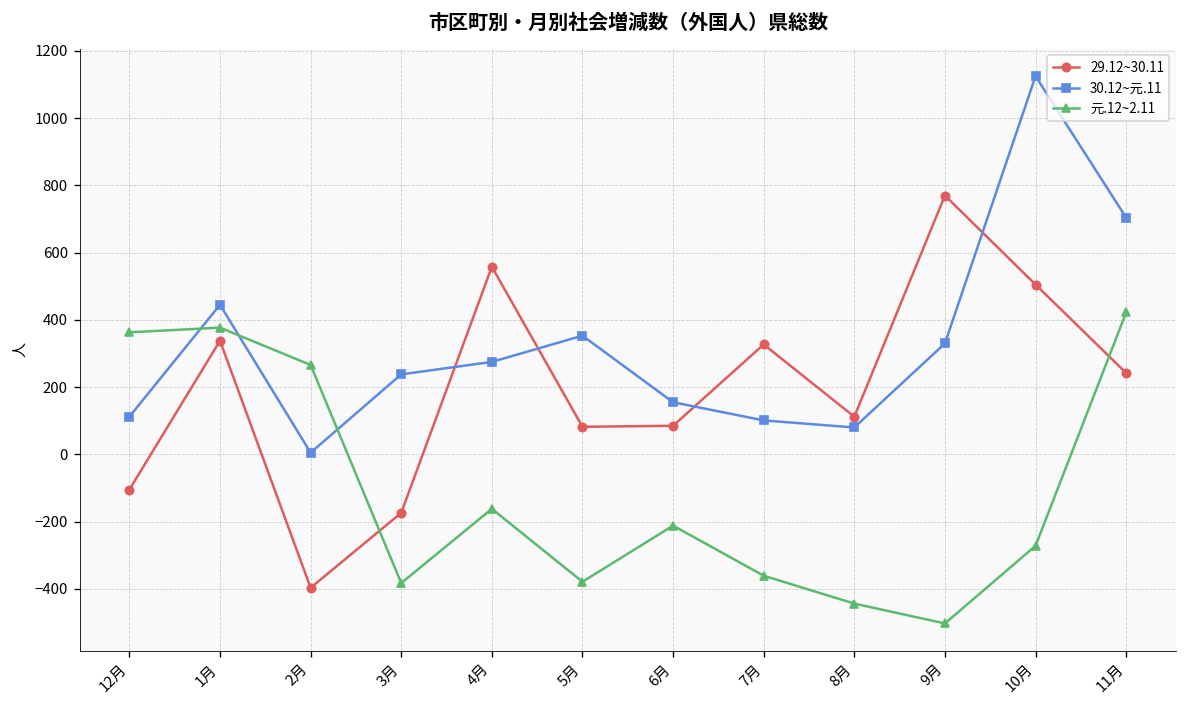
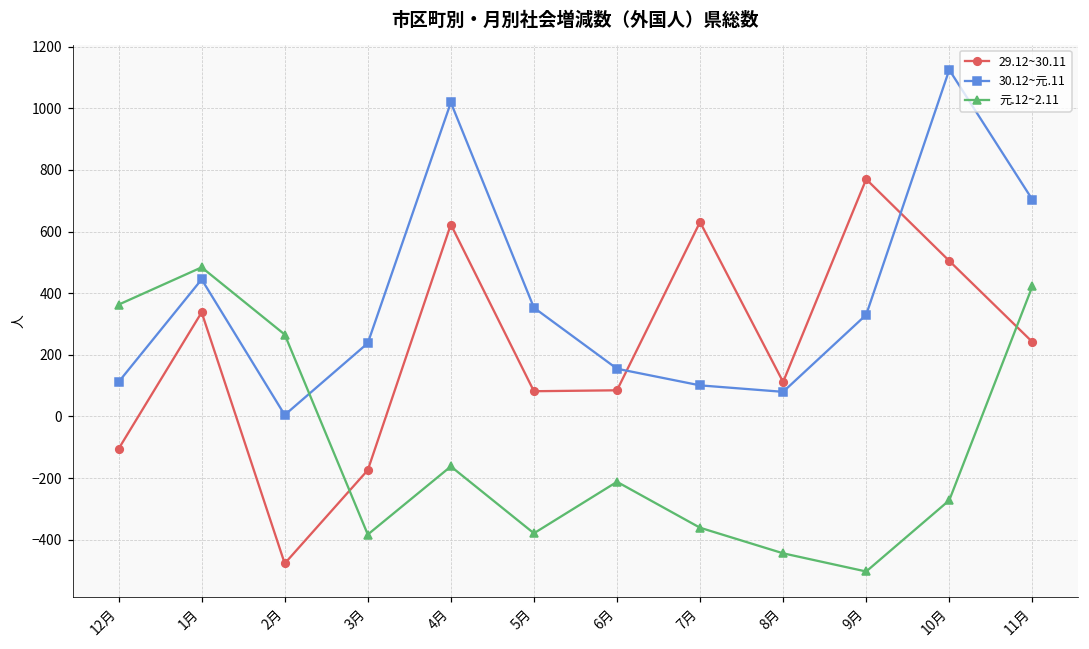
  {
    "29.12~30.11": {
      "12月": -110,
      "1月": 340,
-     "2月": -400,
+     "2月": -480,
      "3月": -170,
-     "4月": 560,
+     "4月": 620,
      "5月": 80,
      "6月": 90,
-     "7月": 330,
+     "7月": 630,
      "8月": 110,
      "9月": 770,
      "10月": 510,
      "11月": 240
    },
    "30.12~元.11": {
      "12月": 110,
      "1月": 450,
      "2月": 10,
      "3月": 240,
-     "4月": 280,
+     "4月": 1020,
      "5月": 350,
      "6月": 160,
      "7月": 100,
      "8月": 80,
      "9月": 330,
      "10月": 1130,
      "11月": 700
    },
    "元.12~2.11": {
      "12月": 360,
-     "1月": 380,
+     "1月": 480,
      "2月": 270,
      "3月": -380,
      "4月": -160,
      "5月": -380,
      "6月": -210,
      "7月": -360,
      "8月": -440,
      "9月": -500,
      "10月": -270,
      "11月": 420
    }
  }
